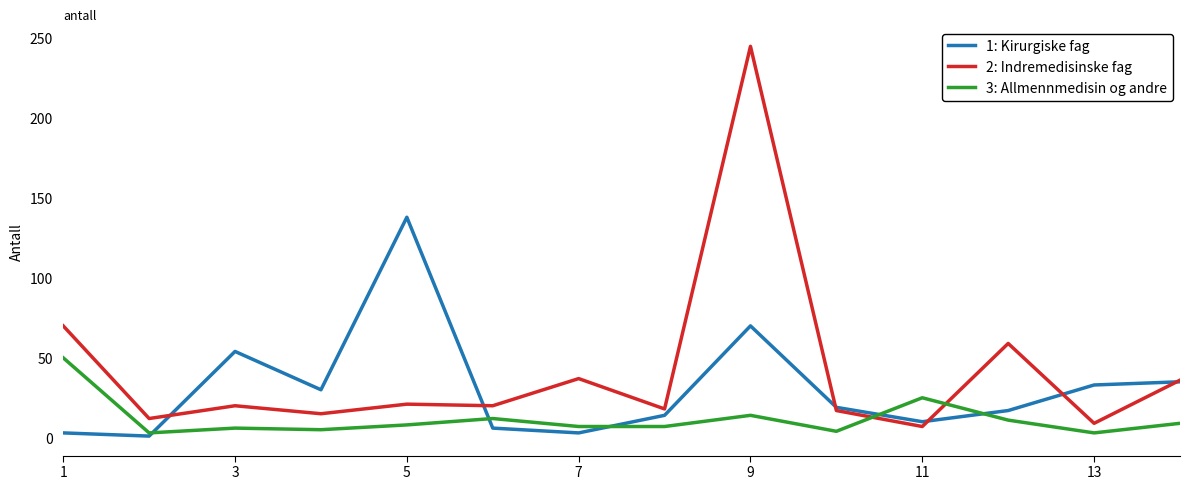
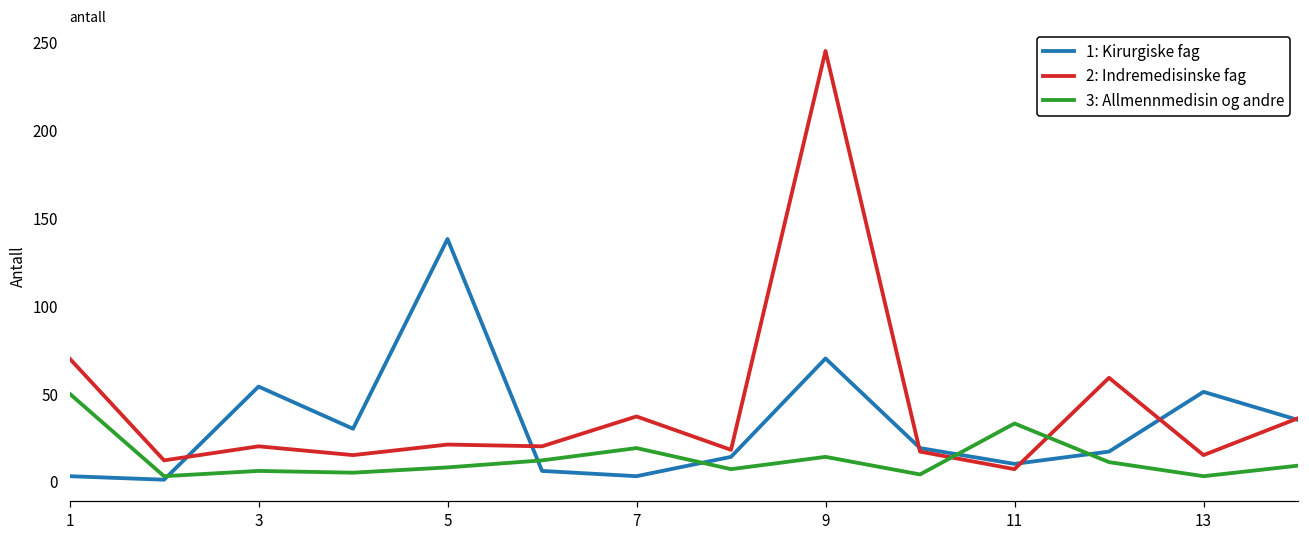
  {
    "1: Kirurgiske fag": {
      "1": 3,
      "3": 54,
      "5": 138,
      "7": 3,
      "9": 70,
      "11": 10,
-     "13": 33
+     "13": 51
    },
    "2: Indremedisinske fag": {
      "1": 70,
      "3": 20,
      "5": 21,
      "7": 37,
      "9": 245,
      "11": 7,
-     "13": 9
+     "13": 15
    },
    "3: Allmennmedisin og andre": {
      "1": 50,
      "3": 6,
      "5": 8,
-     "7": 7,
+     "7": 19,
      "9": 14,
-     "11": 25,
+     "11": 33,
      "13": 3
    }
  }
